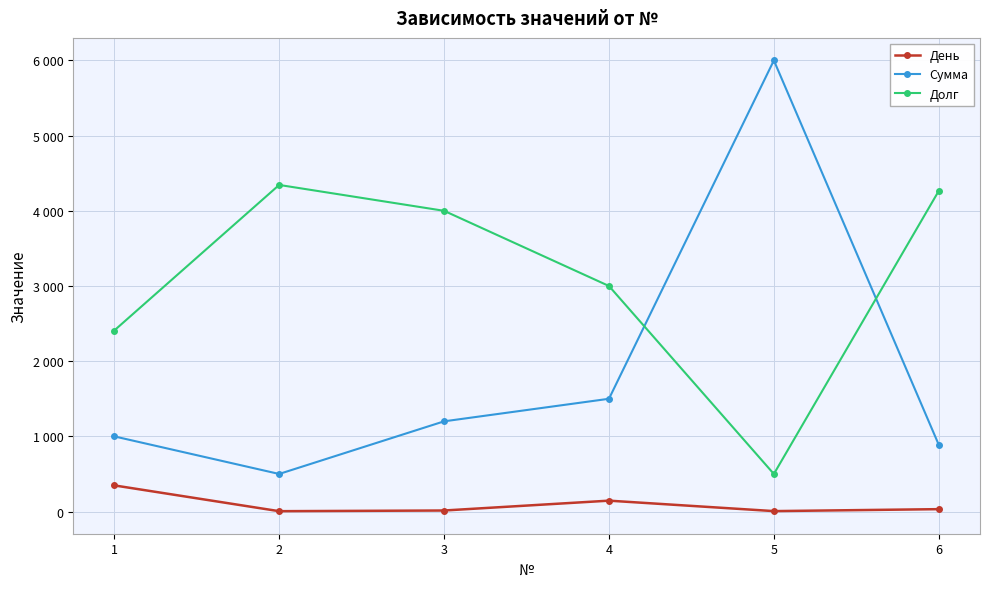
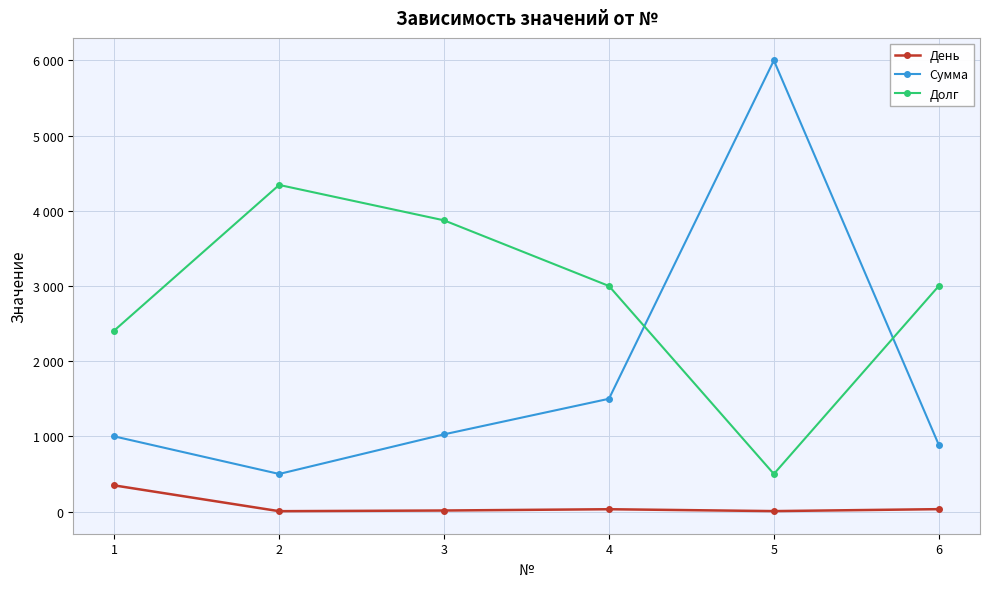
  {
    "День": {
      "1": 300,
      "2": 0,
      "3": 0,
-     "4": 100,
+     "4": 0,
      "5": 0,
      "6": 0
    },
    "Сумма": {
      "1": 1000,
      "2": 500,
-     "3": 1200,
+     "3": 1000,
      "4": 1500,
      "5": 6000,
      "6": 900
    },
    "Долг": {
      "1": 2400,
      "2": 4300,
-     "3": 4000,
+     "3": 3900,
      "4": 3000,
      "5": 500,
-     "6": 4300
+     "6": 3000
    }
  }
